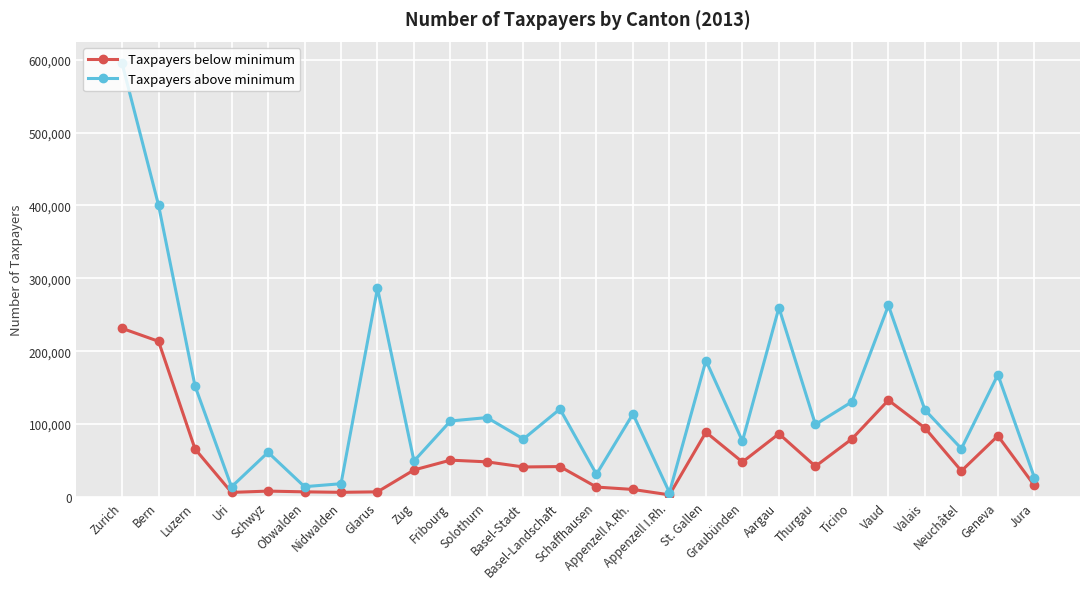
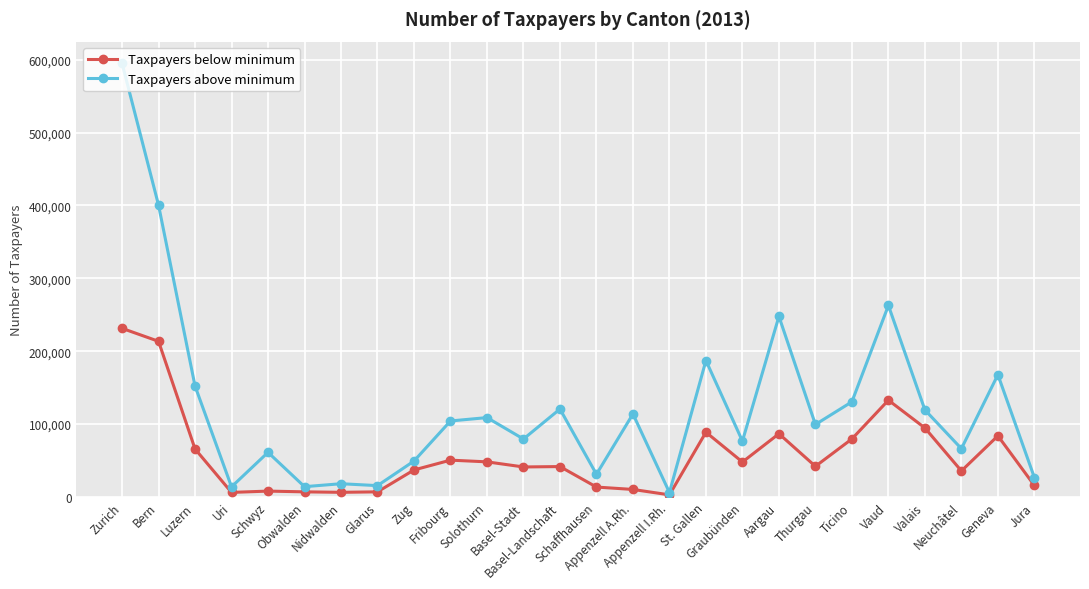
  {
    "Taxpayers below minimum": {
      "Zurich": "230,000",
      "Bern": "210,000",
      "Luzern": "70,000",
      "Uri": "10,000",
      "Schwyz": "10,000",
      "Obwalden": "10,000",
      "Nidwalden": "10,000",
      "Glarus": "10,000",
      "Zug": "40,000",
      "Fribourg": "50,000",
      "Solothurn": "50,000",
      "Basel-Stadt": "40,000",
      "Basel-Landschaft": "40,000",
      "Schaffhausen": "10,000",
      "Appenzell A.Rh.": "10,000",
      "St. Gallen": "90,000",
      "Graubünden": "50,000",
      "Aargau": "90,000",
      "Thurgau": "40,000",
      "Ticino": "80,000",
      "Vaud": "130,000",
      "Valais": "90,000",
      "Neuchâtel": "40,000",
      "Geneva": "80,000",
      "Jura": "20,000"
    },
    "Taxpayers above minimum": {
      "Bern": "400,000",
      "Luzern": "150,000",
      "Uri": "10,000",
      "Schwyz": "60,000",
      "Obwalden": "10,000",
      "Nidwalden": "20,000",
-     "Glarus": "290,000",
+     "Glarus": "20,000",
      "Zug": "50,000",
      "Fribourg": "100,000",
      "Solothurn": "110,000",
      "Basel-Stadt": "80,000",
      "Basel-Landschaft": "120,000",
      "Schaffhausen": "30,000",
      "Appenzell A.Rh.": "110,000",
      "St. Gallen": "190,000",
      "Graubünden": "80,000",
-     "Aargau": "260,000",
+     "Aargau": "250,000",
      "Thurgau": "100,000",
      "Ticino": "130,000",
      "Vaud": "260,000",
      "Valais": "120,000",
      "Neuchâtel": "70,000",
      "Geneva": "170,000",
      "Jura": "30,000"
    }
  }
